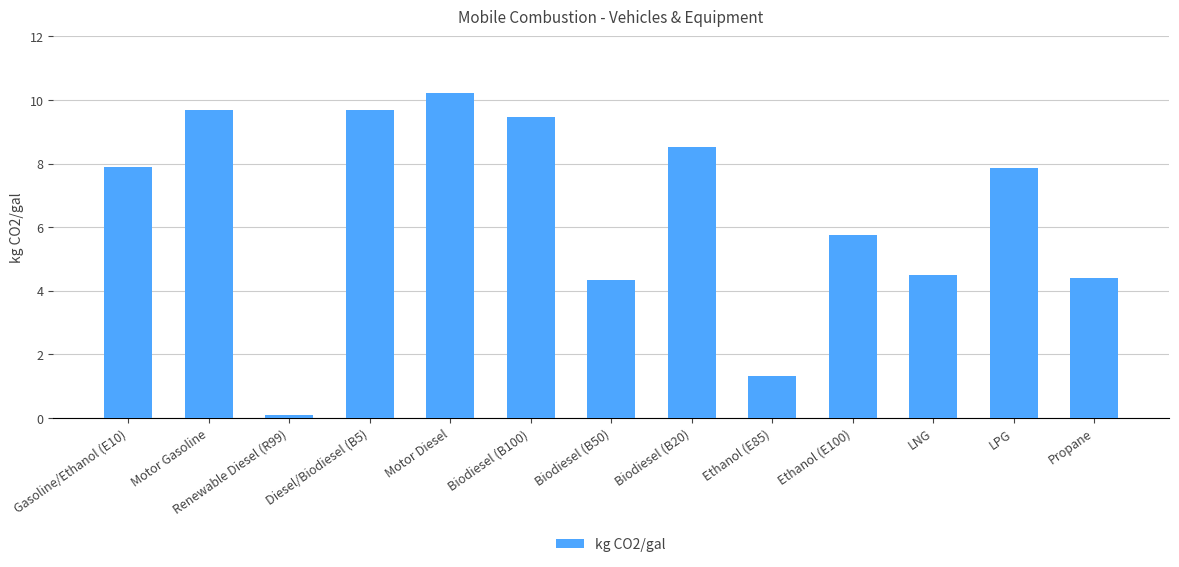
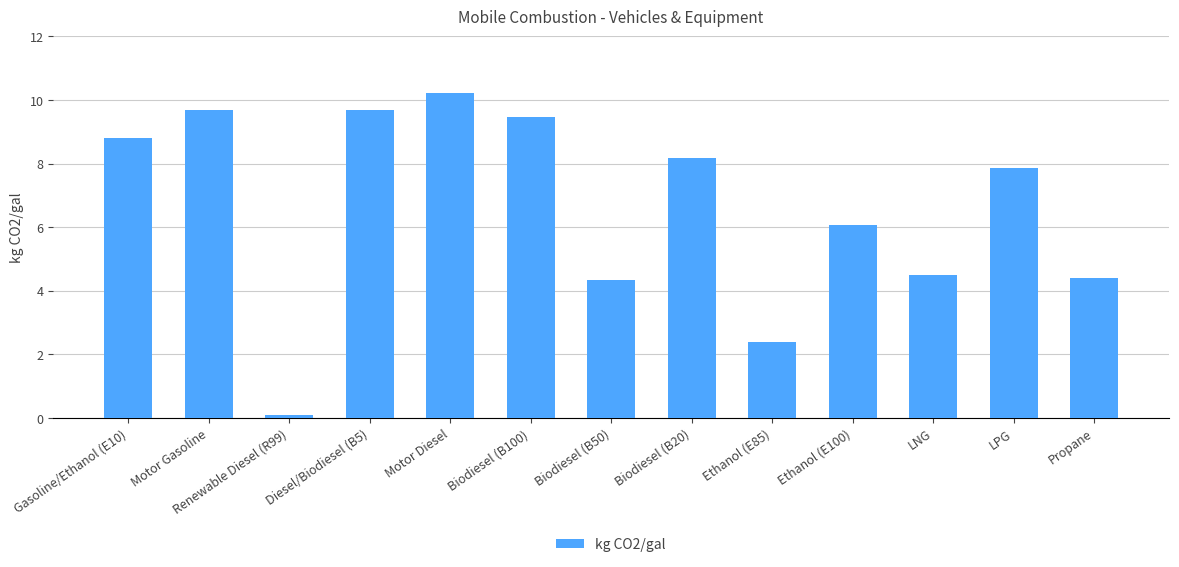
  {
-   "Gasoline/Ethanol (E10)": 7.9,
+   "Gasoline/Ethanol (E10)": 8.8,
    "Motor Gasoline": 9.7,
    "Renewable Diesel (R99)": 0.1,
    "Diesel/Biodiesel (B5)": 9.7,
    "Motor Diesel": 10.2,
    "Biodiesel (B100)": 9.5,
    "Biodiesel (B50)": 4.3,
-   "Biodiesel (B20)": 8.5,
-   "Ethanol (E85)": 1.3,
-   "Ethanol (E100)": 5.8,
+   "Biodiesel (B20)": 8.2,
+   "Ethanol (E85)": 2.4,
+   "Ethanol (E100)": 6.1,
    "LNG": 4.5,
    "LPG": 7.9,
    "Propane": 4.4
  }
